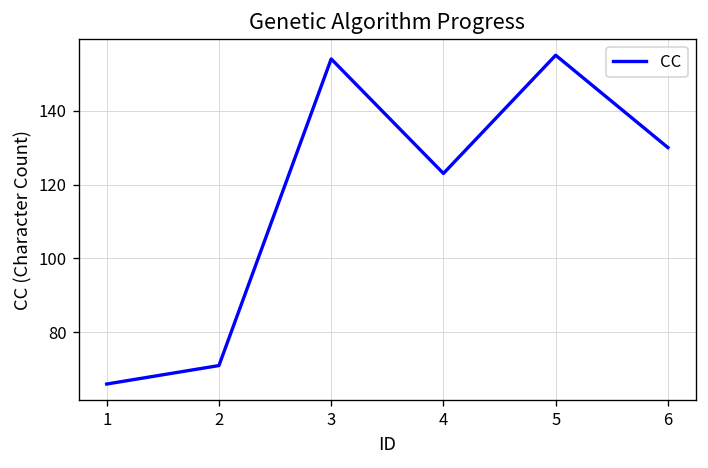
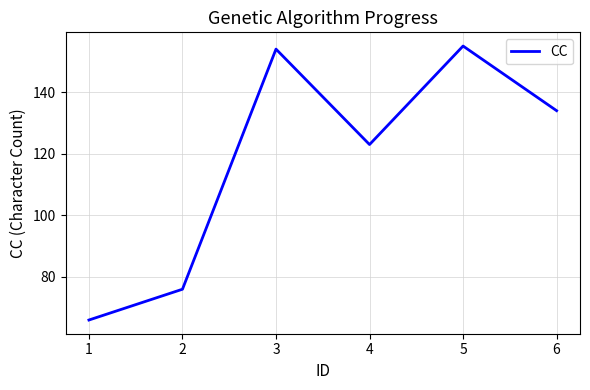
  {
    "1": 66,
-   "2": 71,
+   "2": 76,
    "3": 154,
    "4": 123,
    "5": 155,
-   "6": 130
+   "6": 134
  }
